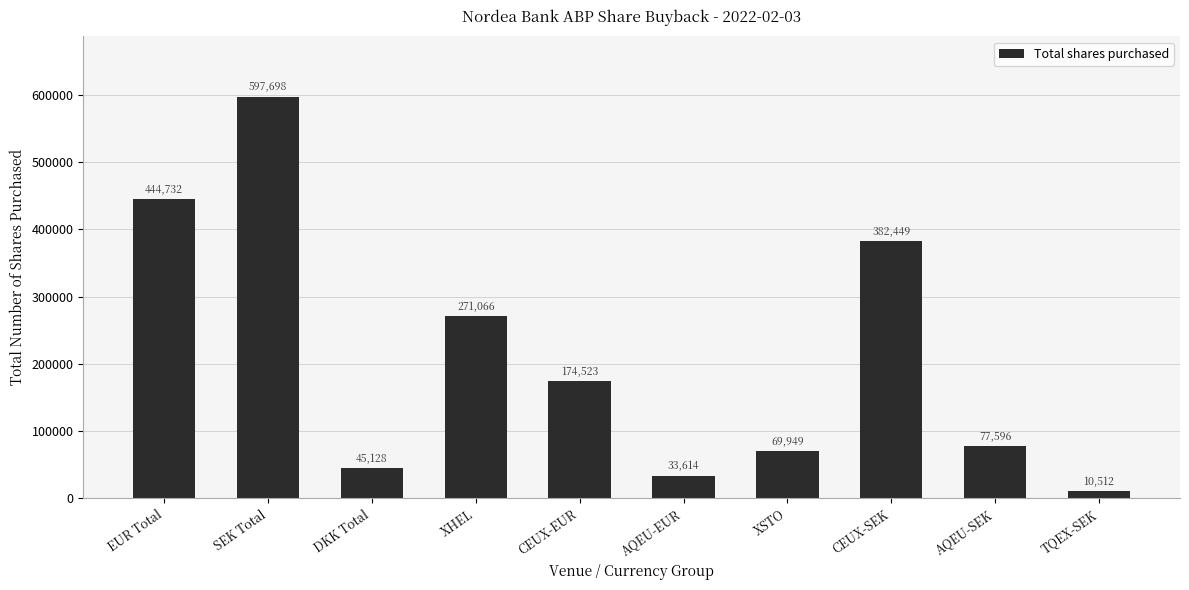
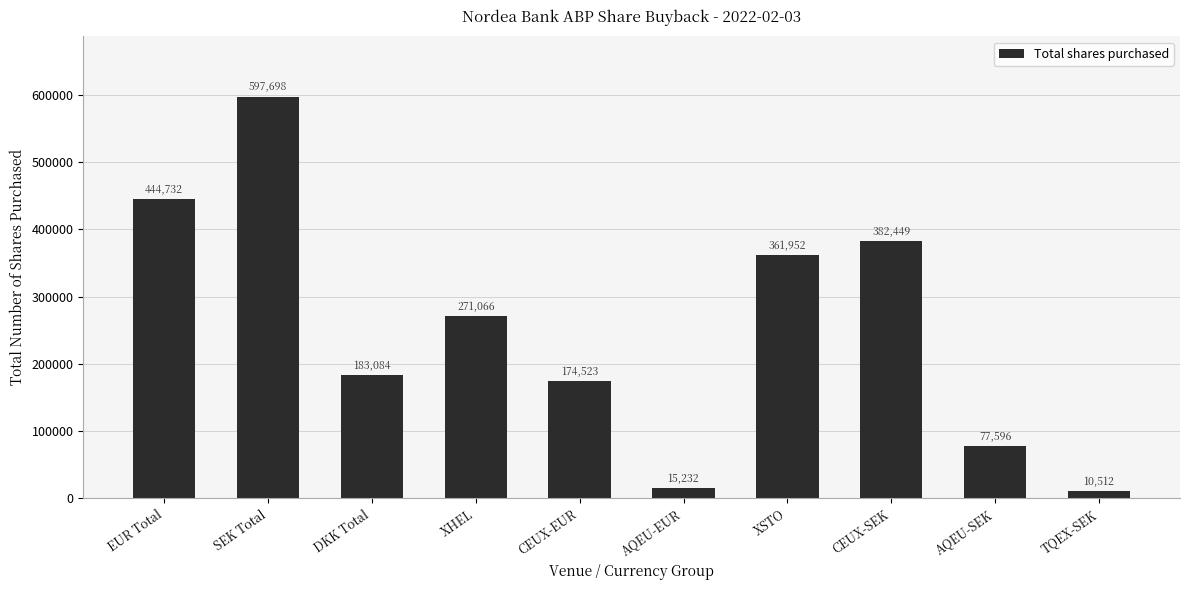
  {
    "EUR Total": "444,732",
    "SEK Total": "597,698",
-   "DKK Total": "45,128",
+   "DKK Total": "183,084",
    "XHEL": "271,066",
    "CEUX-EUR": "174,523",
-   "AQEU-EUR": "33,614",
-   "XSTO": "69,949",
+   "AQEU-EUR": "15,232",
+   "XSTO": "361,952",
    "CEUX-SEK": "382,449",
    "AQEU-SEK": "77,596",
    "TQEX-SEK": "10,512"
  }
